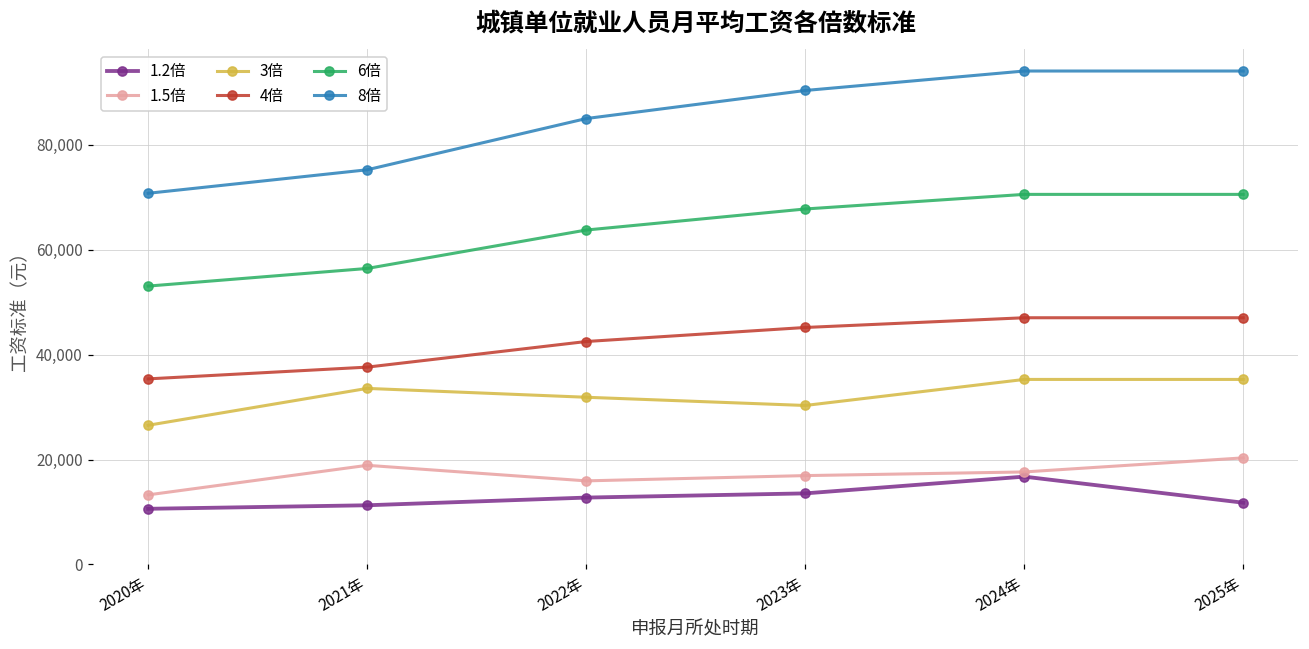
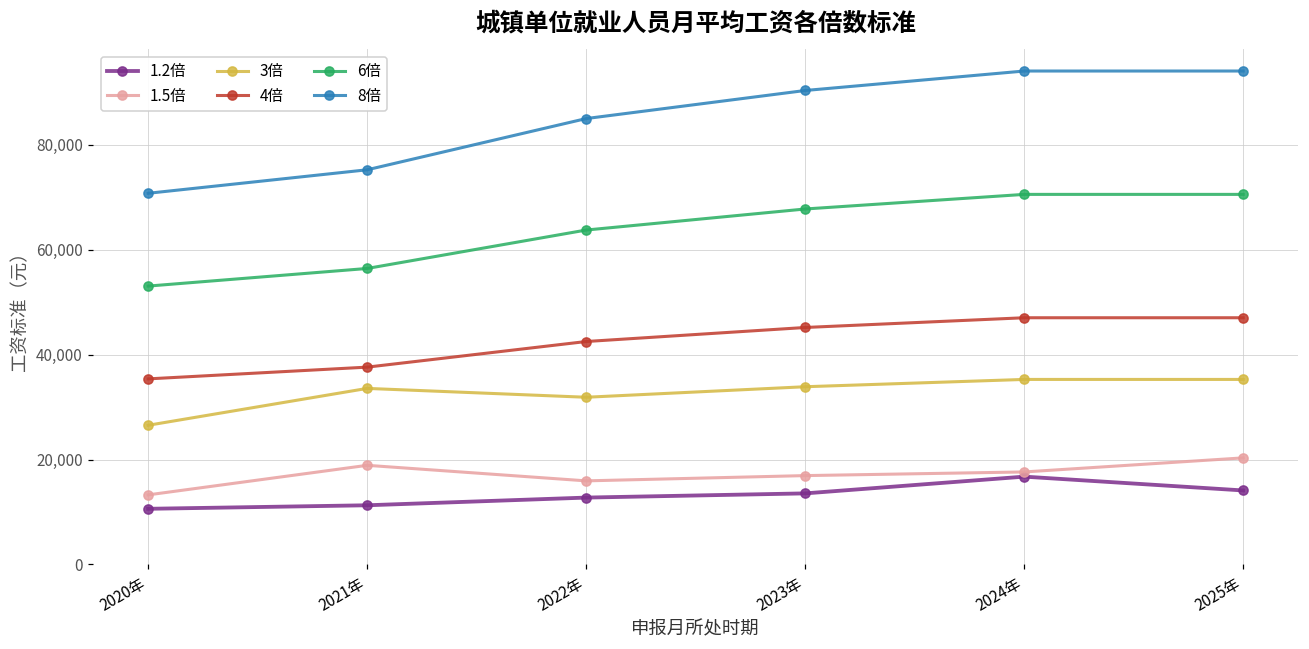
  {
    "1.2倍": {
      "2020年": "11,000",
      "2021年": "11,000",
      "2022年": "13,000",
      "2023年": "14,000",
      "2024年": "17,000",
-     "2025年": "12,000"
+     "2025年": "14,000"
    },
    "1.5倍": {
      "2020年": "13,000",
      "2021年": "19,000",
      "2022年": "16,000",
      "2023年": "17,000",
      "2024年": "18,000",
      "2025年": "20,000"
    },
    "3倍": {
      "2020年": "27,000",
      "2021年": "34,000",
      "2022年": "32,000",
-     "2023年": "30,000",
+     "2023年": "34,000",
      "2024年": "35,000",
      "2025年": "35,000"
    },
    "4倍": {
      "2020年": "35,000",
      "2021年": "38,000",
      "2022年": "43,000",
      "2023年": "45,000",
      "2024年": "47,000",
      "2025年": "47,000"
    },
    "6倍": {
      "2020年": "53,000",
      "2021年": "56,000",
      "2022年": "64,000",
      "2023年": "68,000",
      "2024年": "71,000",
      "2025年": "71,000"
    },
    "8倍": {
      "2020年": "71,000",
      "2021年": "75,000",
      "2022年": "85,000",
      "2023年": "90,000",
      "2024年": "94,000",
      "2025年": "94,000"
    }
  }
